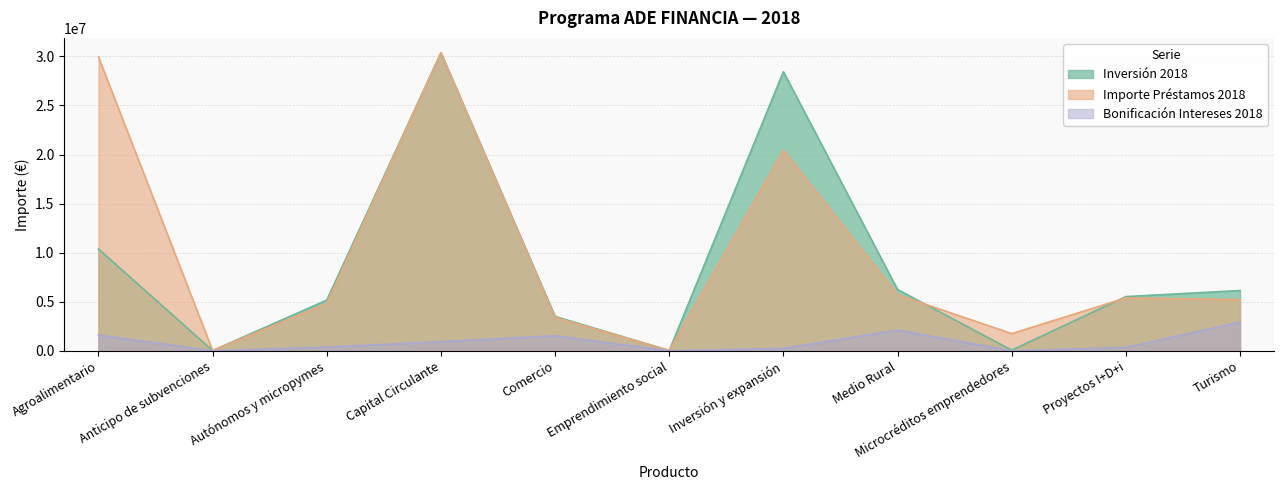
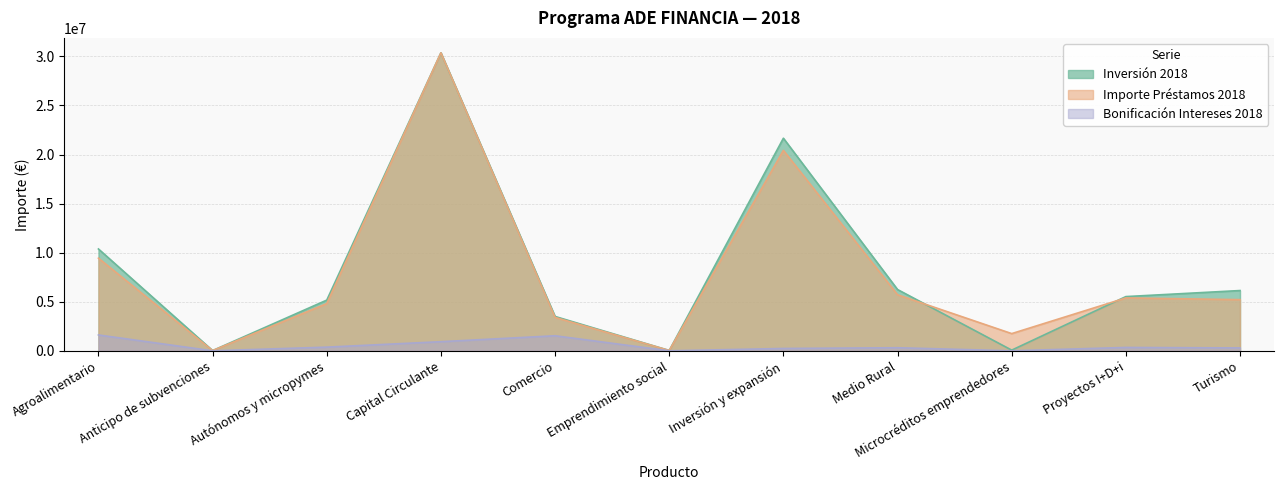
  {
    "Inversión 2018": {
      "Agroalimentario": 10000000,
      "Autónomos y micropymes": 5000000,
-     "Inversión y expansión": 28000000,
+     "Inversión y expansión": 22000000,
      "Medio Rural": 6000000,
      "Turismo": 6000000
    },
    "Importe Préstamos 2018": {
-     "Agroalimentario": 30000000,
+     "Agroalimentario": 9000000,
      "Autónomos y micropymes": 5000000,
      "Inversión y expansión": 20000000,
      "Medio Rural": 6000000,
      "Microcréditos emprendedores": 2000000,
      "Turismo": 5000000
    },
    "Bonificación Intereses 2018": {
      "Agroalimentario": 2000000,
      "Autónomos y micropymes": 0,
      "Capital Circulante": 1000000,
      "Comercio": 2000000,
      "Inversión y expansión": 0,
-     "Medio Rural": 2000000,
+     "Medio Rural": 0,
      "Proyectos I+D+i": 0,
-     "Turismo": 3000000
+     "Turismo": 0
    }
  }
